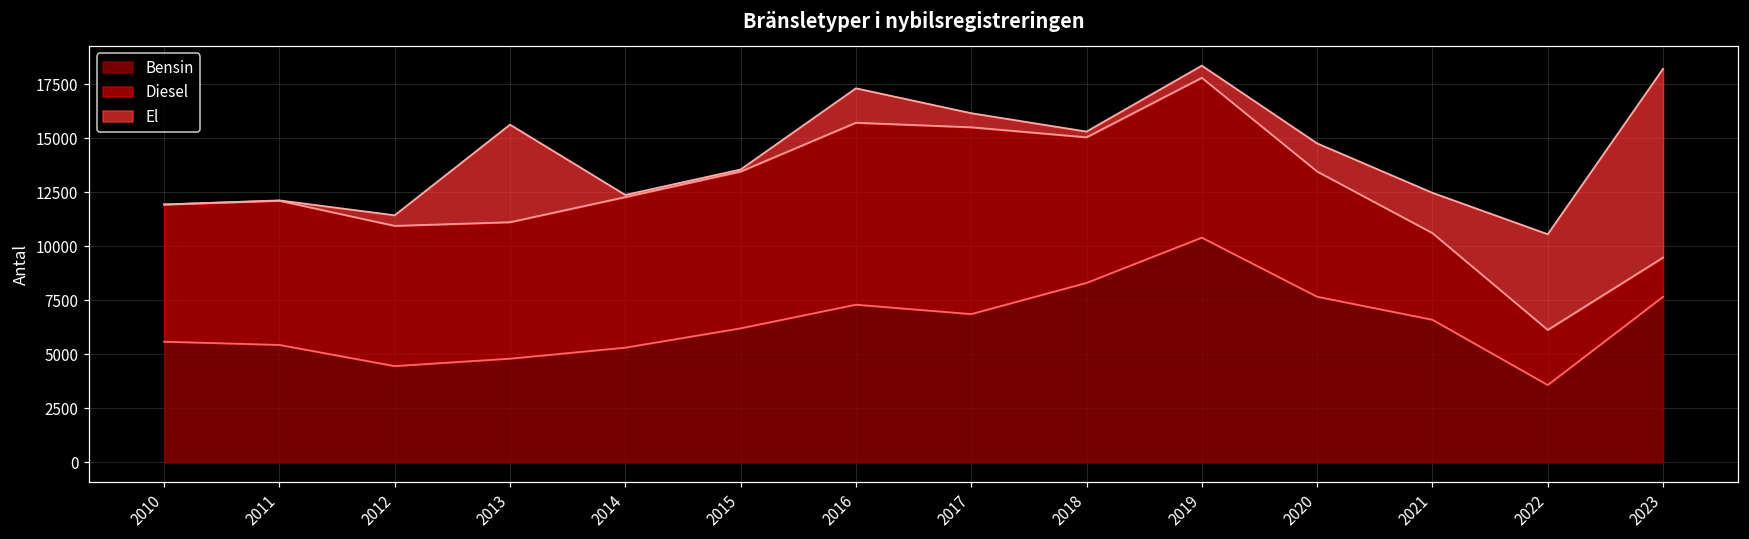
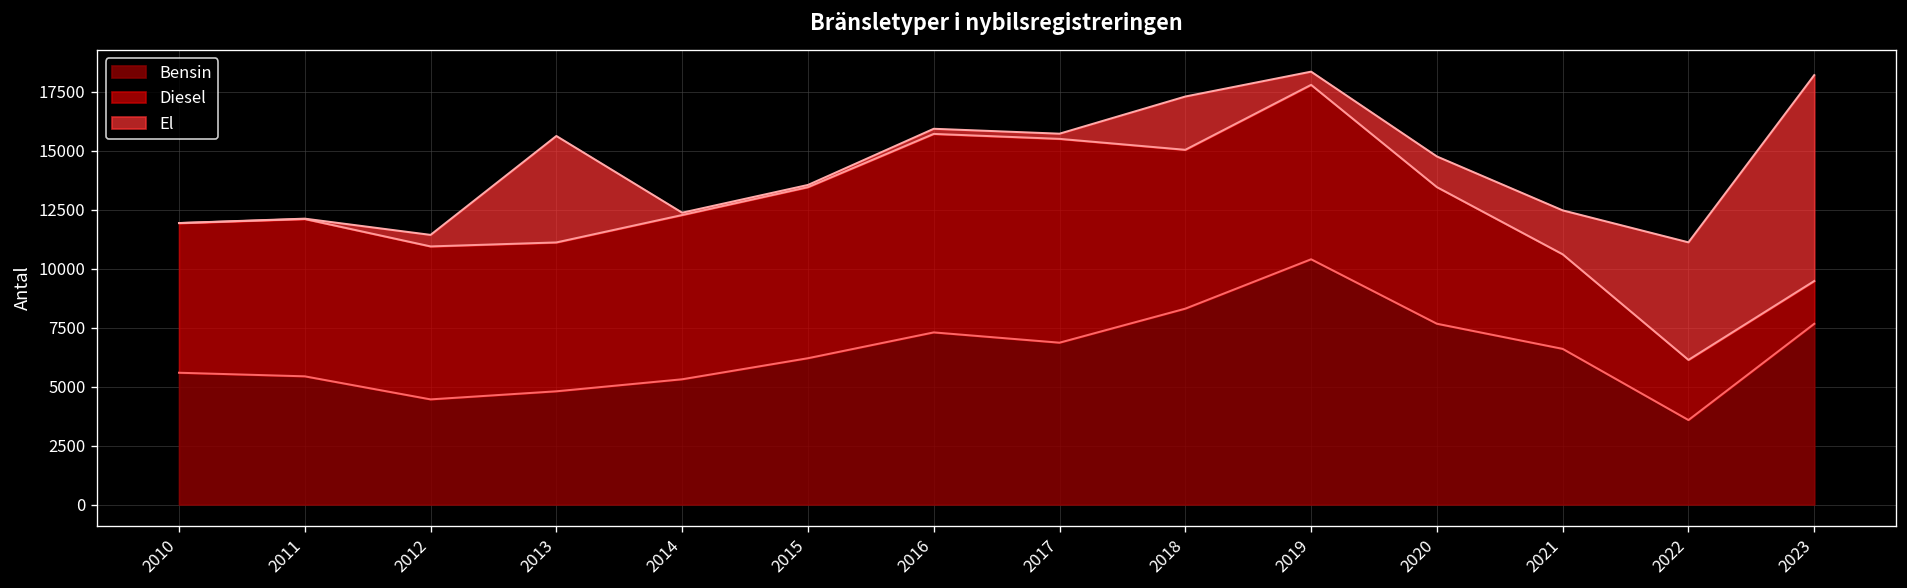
  {
    "El": {
      "2012": 500,
      "2013": 4500,
-     "2016": 1600,
-     "2017": 700,
-     "2018": 300,
+     "2016": 200,
+     "2017": 200,
+     "2018": 2300,
      "2019": 600,
      "2020": 1300,
      "2021": 1900,
-     "2022": 4400,
+     "2022": 5000,
      "2023": 8700
    }
  }
